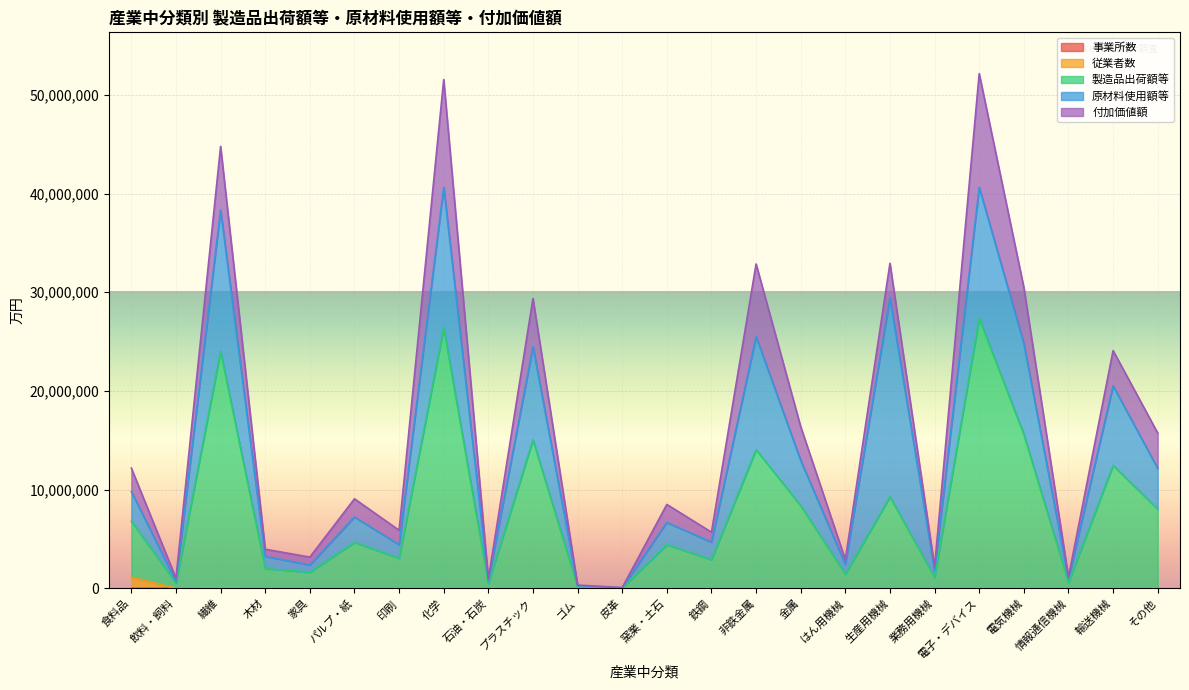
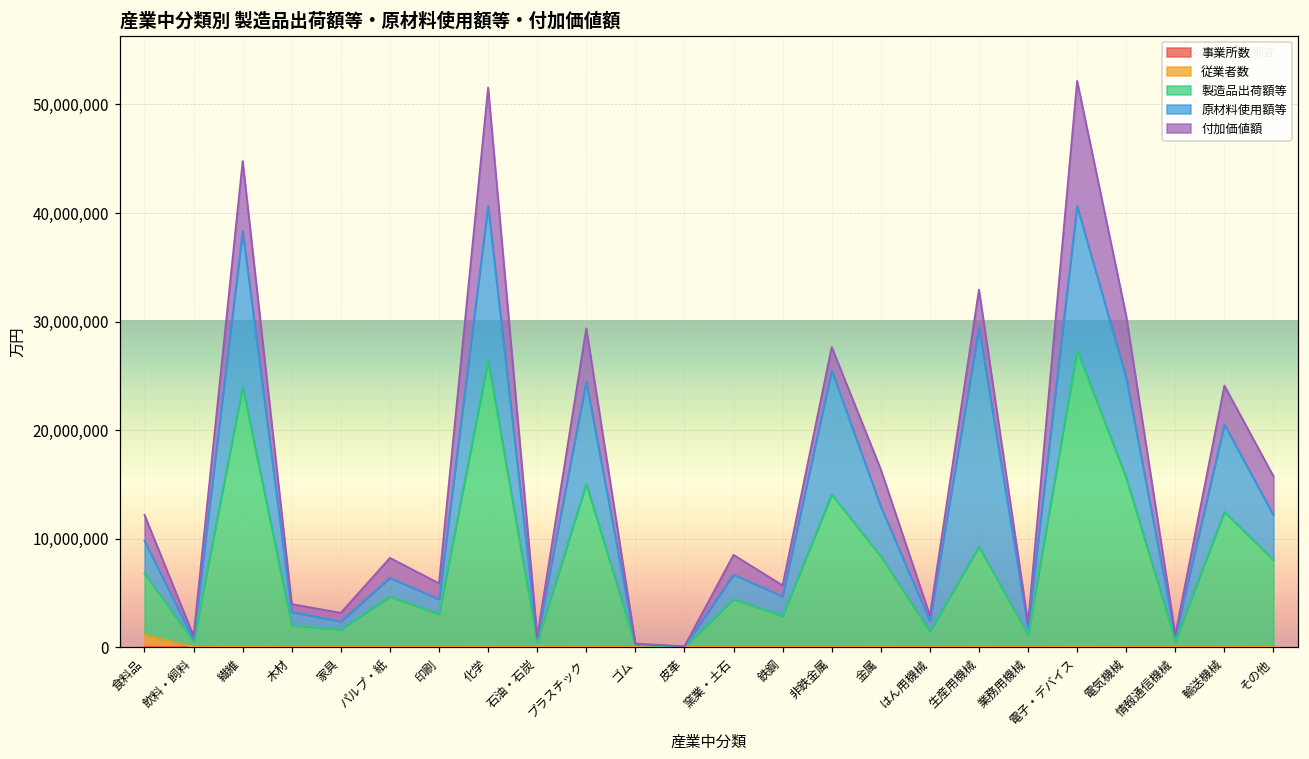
  {
    "事業所数": {
      "食料品": "0"
    },
    "従業者数": {
      "食料品": "1,000,000"
    },
    "製造品出荷額等": {
      "食料品": "6,000,000",
      "繊維": "24,000,000",
      "木材": "2,000,000",
      "家具": "2,000,000",
      "パルプ・紙": "5,000,000",
      "印刷": "3,000,000",
      "化学": "26,000,000",
      "石油・石炭": "0",
      "プラスチック": "15,000,000",
      "窯業・土石": "4,000,000",
      "鉄鋼": "3,000,000",
      "非鉄金属": "14,000,000",
      "金属": "8,000,000",
      "はん用機械": "1,000,000",
      "生産用機械": "9,000,000",
      "業務用機械": "1,000,000",
      "電子・デバイス": "27,000,000",
      "電気機械": "16,000,000",
      "情報通信機械": "1,000,000",
      "輸送機械": "12,000,000",
      "その他": "8,000,000"
    },
    "原材料使用額等": {
      "食料品": "3,000,000",
      "繊維": "14,000,000",
      "木材": "1,000,000",
      "家具": "1,000,000",
-     "パルプ・紙": "3,000,000",
+     "パルプ・紙": "2,000,000",
      "印刷": "1,000,000",
      "化学": "14,000,000",
      "プラスチック": "9,000,000",
      "窯業・土石": "2,000,000",
      "鉄鋼": "2,000,000",
      "非鉄金属": "11,000,000",
      "金属": "5,000,000",
      "はん用機械": "1,000,000",
      "生産用機械": "20,000,000",
      "業務用機械": "1,000,000",
      "電子・デバイス": "13,000,000",
      "電気機械": "9,000,000",
      "輸送機械": "8,000,000",
      "その他": "4,000,000"
    },
    "付加価値額": {
      "食料品": "2,000,000",
      "飲料・飼料": "0",
      "繊維": "6,000,000",
      "木材": "1,000,000",
      "家具": "1,000,000",
      "パルプ・紙": "2,000,000",
      "印刷": "1,000,000",
      "化学": "11,000,000",
      "プラスチック": "5,000,000",
      "窯業・土石": "2,000,000",
      "鉄鋼": "1,000,000",
-     "非鉄金属": "7,000,000",
+     "非鉄金属": "2,000,000",
      "金属": "3,000,000",
      "はん用機械": "0",
      "生産用機械": "4,000,000",
      "業務用機械": "0",
      "電子・デバイス": "12,000,000",
      "電気機械": "6,000,000",
      "輸送機械": "4,000,000",
      "その他": "4,000,000"
    }
  }
